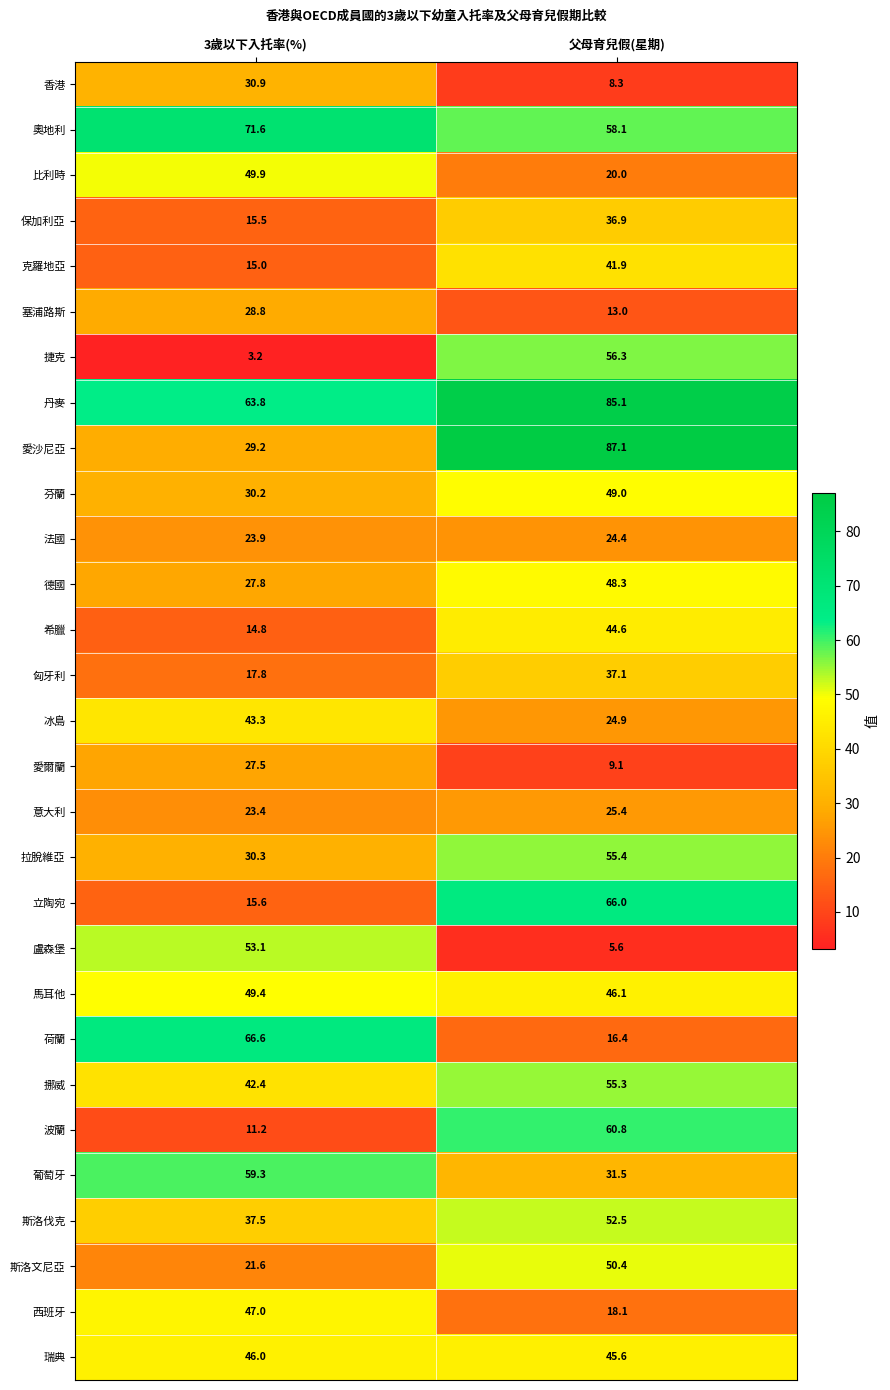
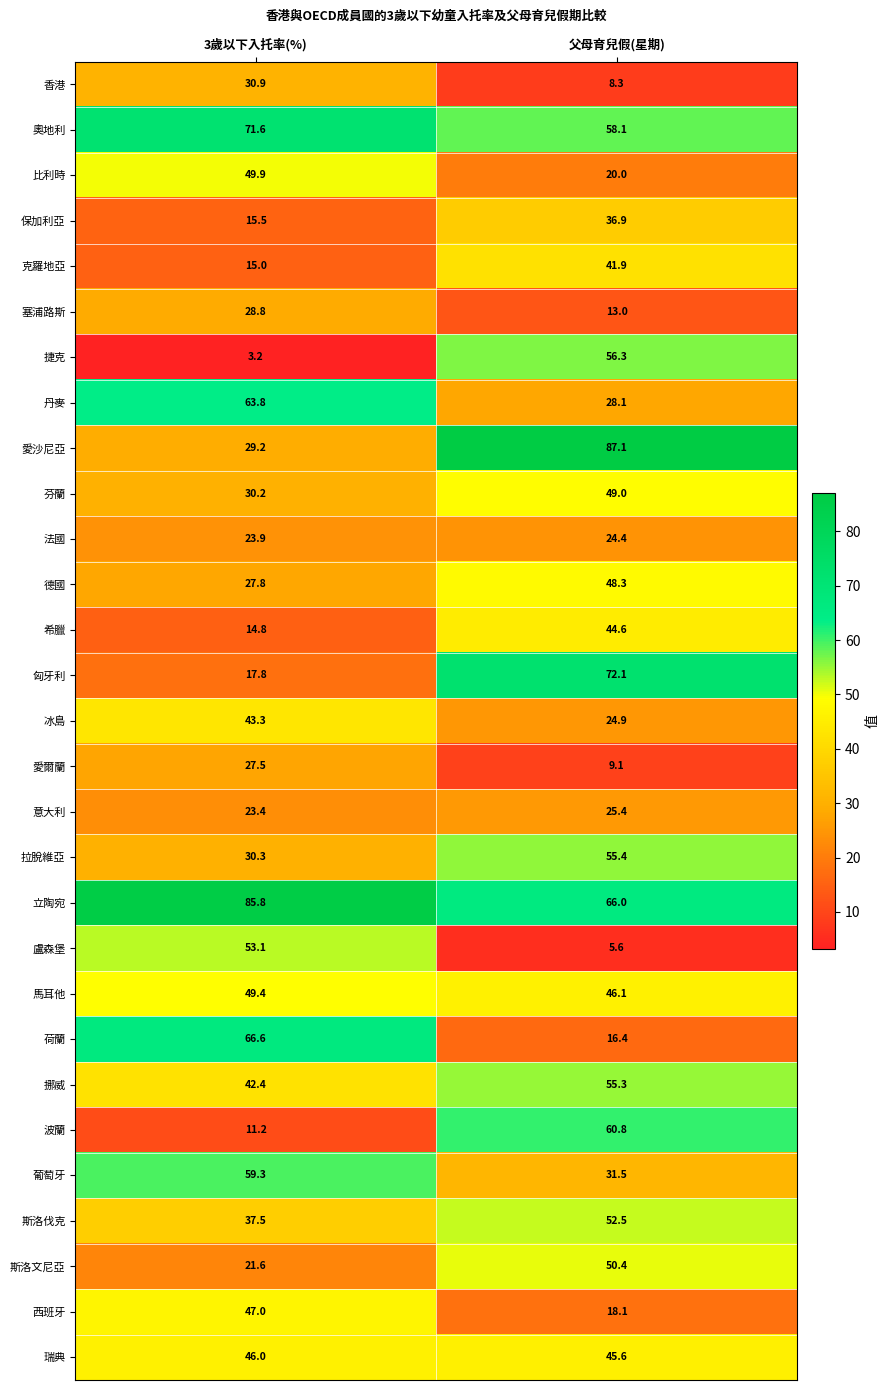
  {
    "香港": {
      "3歲以下入托率(%)": 30.9,
      "父母育兒假(星期)": 8.3
    },
    "奧地利": {
      "3歲以下入托率(%)": 71.6,
      "父母育兒假(星期)": 58.1
    },
    "比利時": {
      "3歲以下入托率(%)": 49.9,
      "父母育兒假(星期)": 20.0
    },
    "保加利亞": {
      "3歲以下入托率(%)": 15.5,
      "父母育兒假(星期)": 36.9
    },
    "克羅地亞": {
      "3歲以下入托率(%)": 15.0,
      "父母育兒假(星期)": 41.9
    },
    "塞浦路斯": {
      "3歲以下入托率(%)": 28.8,
      "父母育兒假(星期)": 13.0
    },
    "捷克": {
      "3歲以下入托率(%)": 3.2,
      "父母育兒假(星期)": 56.3
    },
    "丹麥": {
      "3歲以下入托率(%)": 63.8,
-     "父母育兒假(星期)": 85.1
+     "父母育兒假(星期)": 28.1
    },
    "愛沙尼亞": {
      "3歲以下入托率(%)": 29.2,
      "父母育兒假(星期)": 87.1
    },
    "芬蘭": {
      "3歲以下入托率(%)": 30.2,
      "父母育兒假(星期)": 49.0
    },
    "法國": {
      "3歲以下入托率(%)": 23.9,
      "父母育兒假(星期)": 24.4
    },
    "德國": {
      "3歲以下入托率(%)": 27.8,
      "父母育兒假(星期)": 48.3
    },
    "希臘": {
      "3歲以下入托率(%)": 14.8,
      "父母育兒假(星期)": 44.6
    },
    "匈牙利": {
      "3歲以下入托率(%)": 17.8,
-     "父母育兒假(星期)": 37.1
+     "父母育兒假(星期)": 72.1
    },
    "冰島": {
      "3歲以下入托率(%)": 43.3,
      "父母育兒假(星期)": 24.9
    },
    "愛爾蘭": {
      "3歲以下入托率(%)": 27.5,
      "父母育兒假(星期)": 9.1
    },
    "意大利": {
      "3歲以下入托率(%)": 23.4,
      "父母育兒假(星期)": 25.4
    },
    "拉脫維亞": {
      "3歲以下入托率(%)": 30.3,
      "父母育兒假(星期)": 55.4
    },
    "立陶宛": {
-     "3歲以下入托率(%)": 15.6,
+     "3歲以下入托率(%)": 85.8,
      "父母育兒假(星期)": 66.0
    },
    "盧森堡": {
      "3歲以下入托率(%)": 53.1,
      "父母育兒假(星期)": 5.6
    },
    "馬耳他": {
      "3歲以下入托率(%)": 49.4,
      "父母育兒假(星期)": 46.1
    },
    "荷蘭": {
      "3歲以下入托率(%)": 66.6,
      "父母育兒假(星期)": 16.4
    },
    "挪威": {
      "3歲以下入托率(%)": 42.4,
      "父母育兒假(星期)": 55.3
    },
    "波蘭": {
      "3歲以下入托率(%)": 11.2,
      "父母育兒假(星期)": 60.8
    },
    "葡萄牙": {
      "3歲以下入托率(%)": 59.3,
      "父母育兒假(星期)": 31.5
    },
    "斯洛伐克": {
      "3歲以下入托率(%)": 37.5,
      "父母育兒假(星期)": 52.5
    },
    "斯洛文尼亞": {
      "3歲以下入托率(%)": 21.6,
      "父母育兒假(星期)": 50.4
    },
    "西班牙": {
      "3歲以下入托率(%)": 47.0,
      "父母育兒假(星期)": 18.1
    },
    "瑞典": {
      "3歲以下入托率(%)": 46.0,
      "父母育兒假(星期)": 45.6
    }
  }
